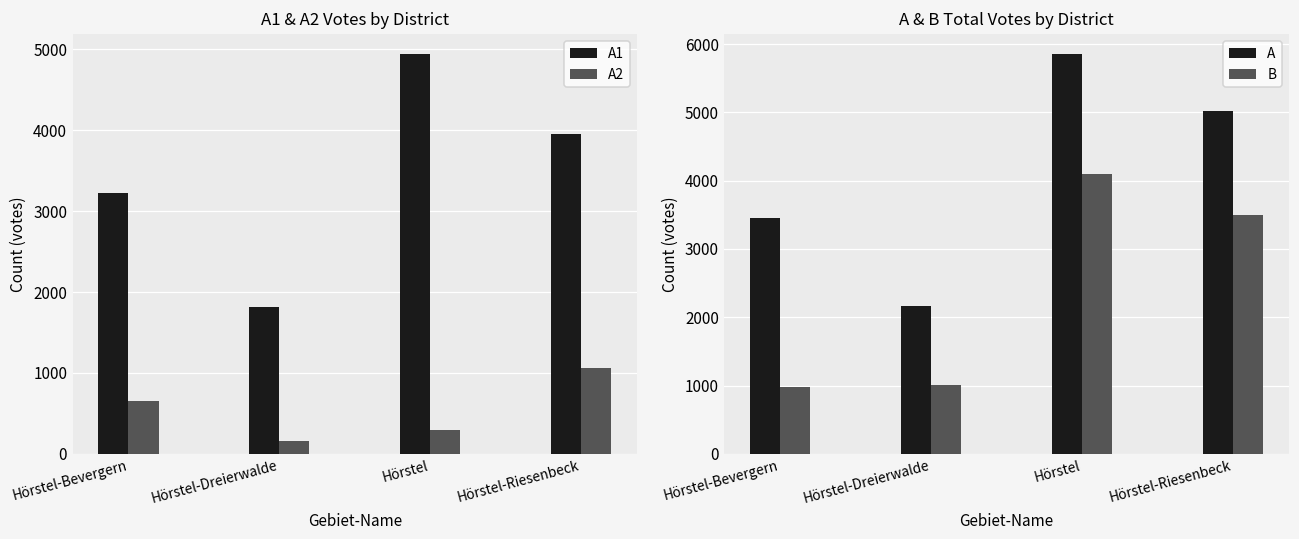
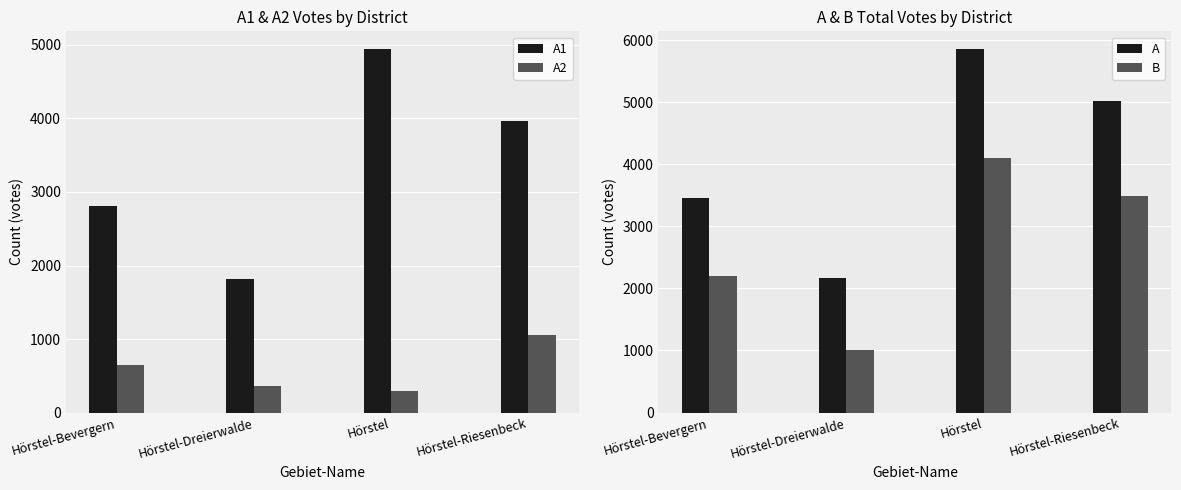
  {
    "A1 & A2 Votes by District": {
      "A1": {
-       "Hörstel-Bevergern": 3200,
+       "Hörstel-Bevergern": 2800,
        "Hörstel-Dreierwalde": 1800,
        "Hörstel": 4900,
        "Hörstel-Riesenbeck": 4000
      },
      "A2": {
        "Hörstel-Bevergern": 600,
-       "Hörstel-Dreierwalde": 200,
+       "Hörstel-Dreierwalde": 400,
        "Hörstel": 300,
        "Hörstel-Riesenbeck": 1100
      }
    },
    "A & B Total Votes by District": {
      "A": {
        "Hörstel-Bevergern": 3500,
        "Hörstel-Dreierwalde": 2200,
        "Hörstel": 5800,
        "Hörstel-Riesenbeck": 5000
      },
      "B": {
-       "Hörstel-Bevergern": 1000,
+       "Hörstel-Bevergern": 2200,
        "Hörstel-Dreierwalde": 1000,
        "Hörstel": 4100,
        "Hörstel-Riesenbeck": 3500
      }
    }
  }
